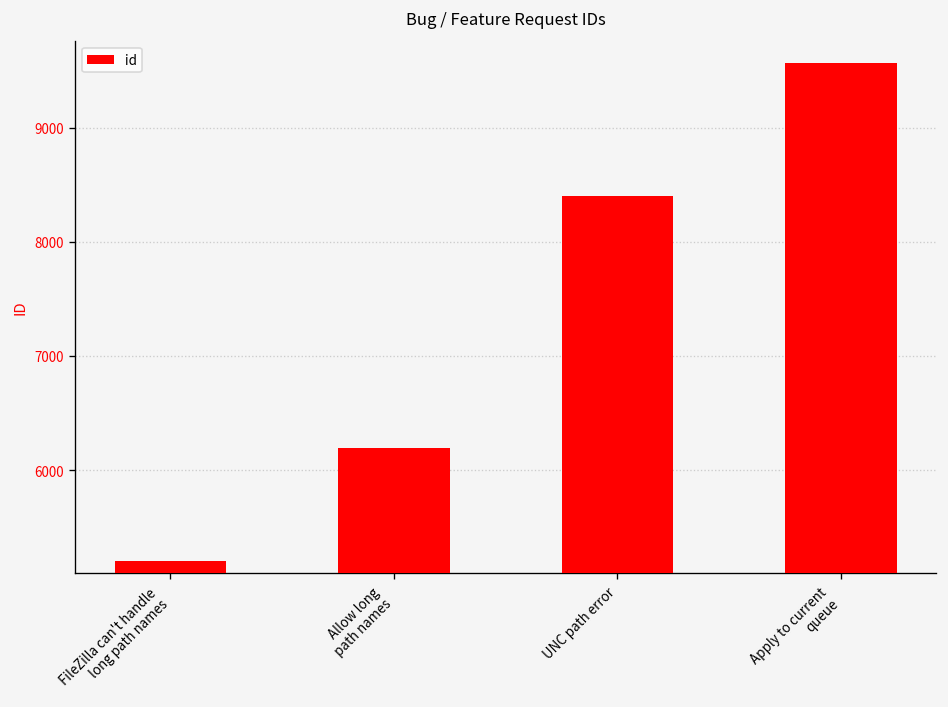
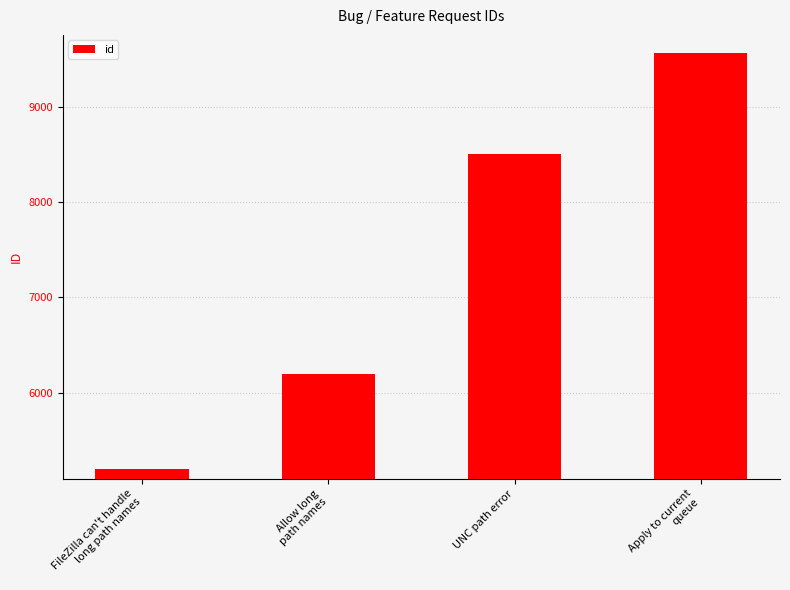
  {
    "FileZilla can't handle long path names": 5200,
    "Allow long path names": 6200,
-   "UNC path error": 8400,
+   "UNC path error": 8500,
    "Apply to current queue": 9600
  }
